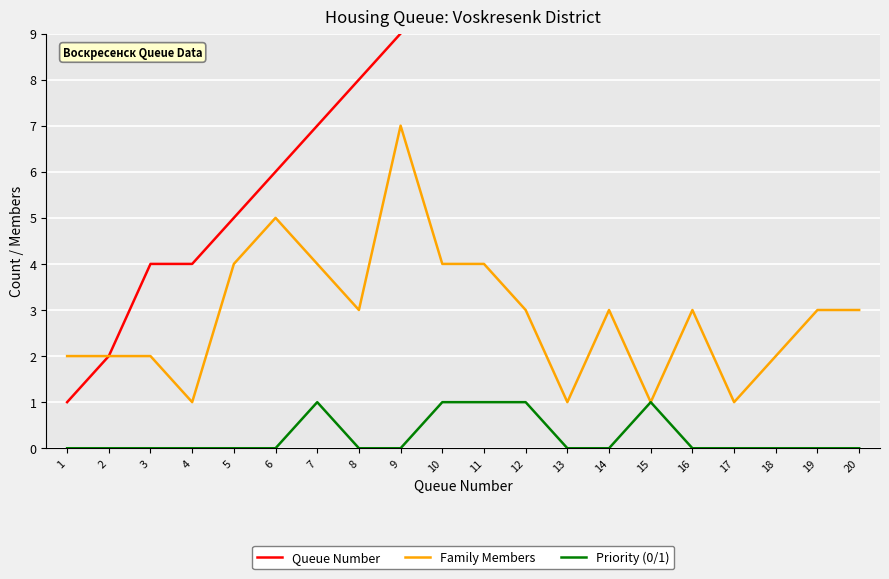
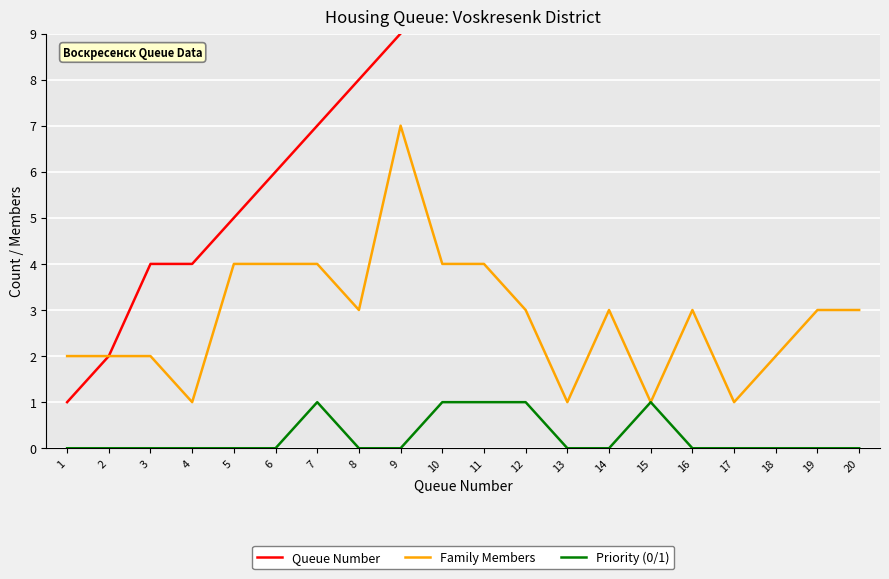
  {
    "Queue Number": {
      "1": 1,
      "3": 4,
      "4": 4,
      "5": 5,
      "6": 6,
      "7": 7,
      "8": 8,
      "9": 9
    },
    "Family Members": {
      "1": 2,
      "3": 2,
      "4": 1,
      "5": 4,
-     "6": 5,
+     "6": 4,
      "7": 4,
      "8": 3,
      "9": 7,
      "10": 4,
      "11": 4,
      "12": 3,
      "13": 1,
      "14": 3,
      "16": 3,
      "17": 1,
      "18": 2,
      "19": 3,
      "20": 3
    },
    "Priority (0/1)": {
      "1": 0,
      "2": 0,
      "3": 0,
      "4": 0,
      "5": 0,
      "6": 0,
      "7": 1,
      "8": 0,
      "9": 0,
      "10": 1,
      "11": 1,
      "12": 1,
      "13": 0,
      "14": 0,
      "16": 0,
      "17": 0,
      "18": 0,
      "19": 0,
      "20": 0
    }
  }
